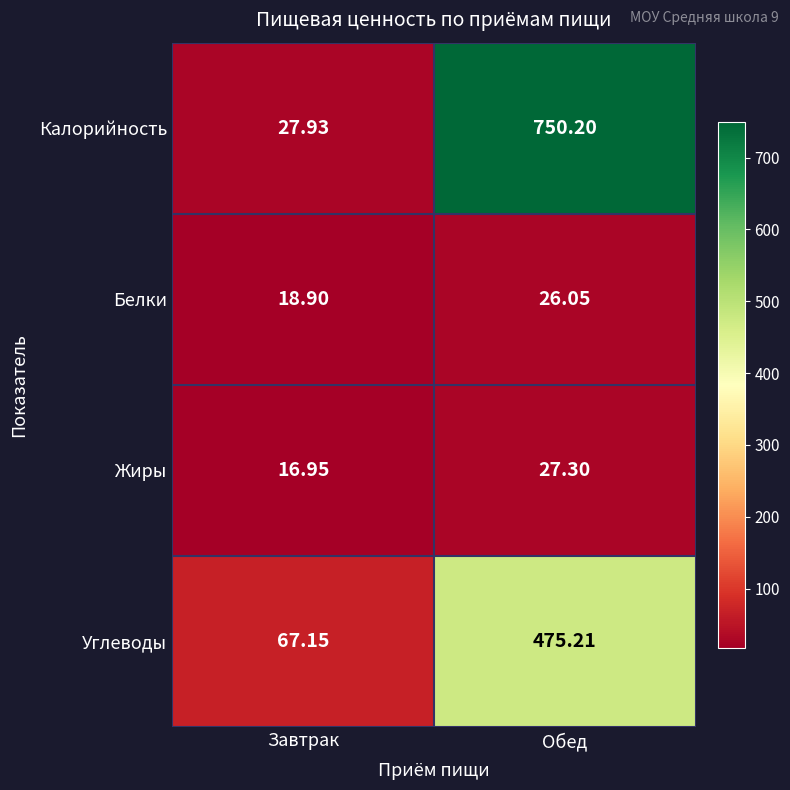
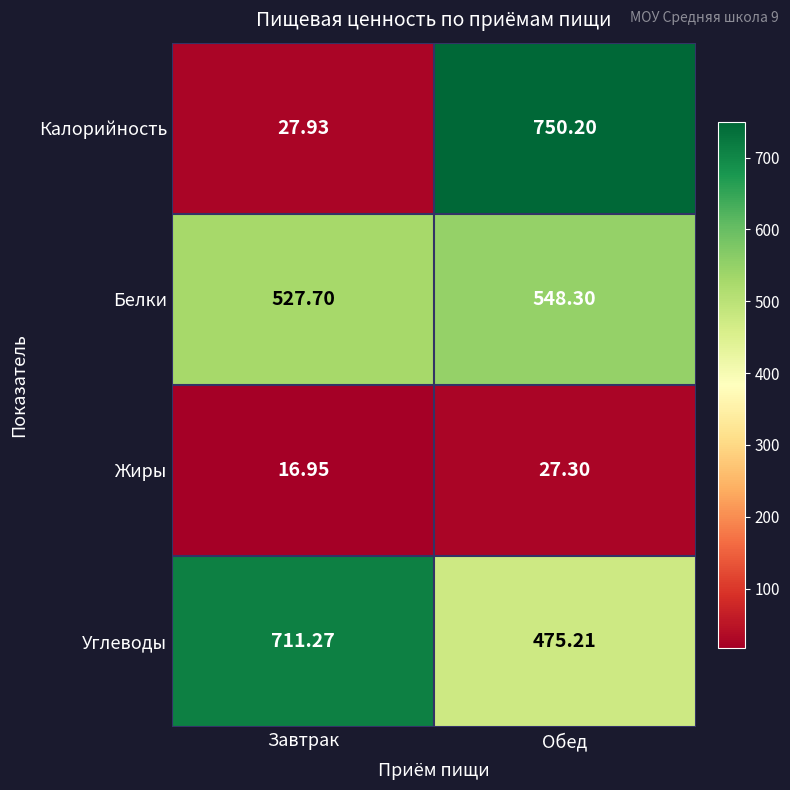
  {
    "Калорийность": {
      "Завтрак": 27.93,
      "Обед": 750.20
    },
    "Белки": {
-     "Завтрак": 18.90,
-     "Обед": 26.05
+     "Завтрак": 527.70,
+     "Обед": 548.30
    },
    "Жиры": {
      "Завтрак": 16.95,
      "Обед": 27.30
    },
    "Углеводы": {
-     "Завтрак": 67.15,
+     "Завтрак": 711.27,
      "Обед": 475.21
    }
  }
